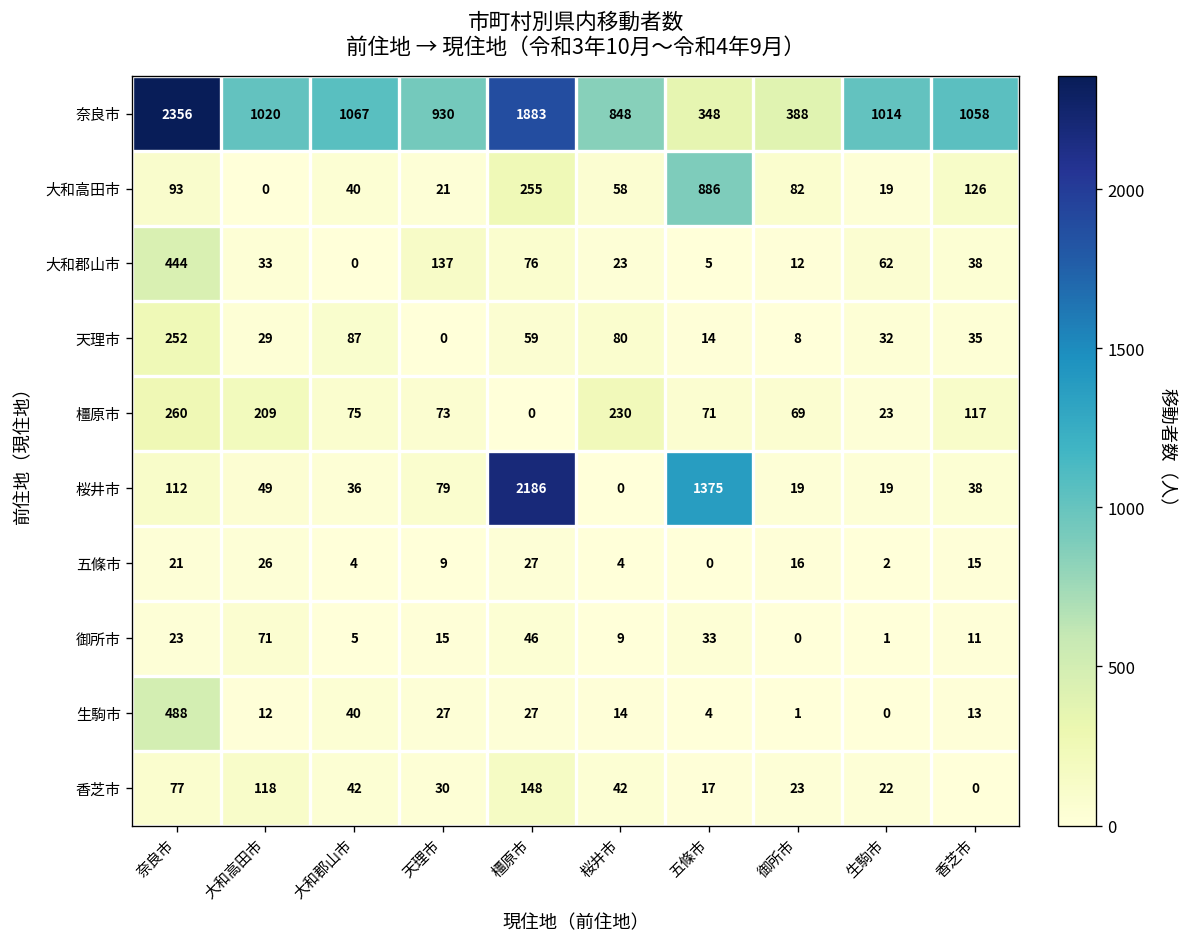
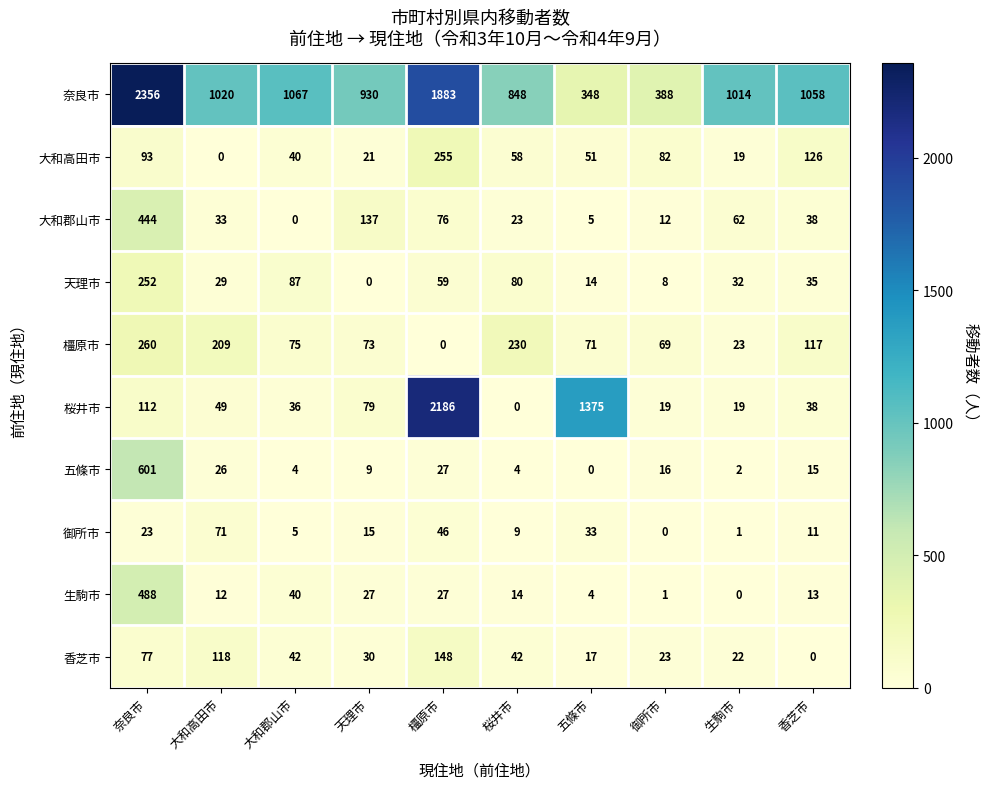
  {
    "奈良市": {
      "奈良市": 2356,
      "大和高田市": 1020,
      "大和郡山市": 1067,
      "天理市": 930,
      "橿原市": 1883,
      "桜井市": 848,
      "五條市": 348,
      "御所市": 388,
      "生駒市": 1014,
      "香芝市": 1058
    },
    "大和高田市": {
      "奈良市": 93,
      "大和高田市": 0,
      "大和郡山市": 40,
      "天理市": 21,
      "橿原市": 255,
      "桜井市": 58,
-     "五條市": 886,
+     "五條市": 51,
      "御所市": 82,
      "生駒市": 19,
      "香芝市": 126
    },
    "大和郡山市": {
      "奈良市": 444,
      "大和高田市": 33,
      "大和郡山市": 0,
      "天理市": 137,
      "橿原市": 76,
      "桜井市": 23,
      "五條市": 5,
      "御所市": 12,
      "生駒市": 62,
      "香芝市": 38
    },
    "天理市": {
      "奈良市": 252,
      "大和高田市": 29,
      "大和郡山市": 87,
      "天理市": 0,
      "橿原市": 59,
      "桜井市": 80,
      "五條市": 14,
      "御所市": 8,
      "生駒市": 32,
      "香芝市": 35
    },
    "橿原市": {
      "奈良市": 260,
      "大和高田市": 209,
      "大和郡山市": 75,
      "天理市": 73,
      "橿原市": 0,
      "桜井市": 230,
      "五條市": 71,
      "御所市": 69,
      "生駒市": 23,
      "香芝市": 117
    },
    "桜井市": {
      "奈良市": 112,
      "大和高田市": 49,
      "大和郡山市": 36,
      "天理市": 79,
      "橿原市": 2186,
      "桜井市": 0,
      "五條市": 1375,
      "御所市": 19,
      "生駒市": 19,
      "香芝市": 38
    },
    "五條市": {
-     "奈良市": 21,
+     "奈良市": 601,
      "大和高田市": 26,
      "大和郡山市": 4,
      "天理市": 9,
      "橿原市": 27,
      "桜井市": 4,
      "五條市": 0,
      "御所市": 16,
      "生駒市": 2,
      "香芝市": 15
    },
    "御所市": {
      "奈良市": 23,
      "大和高田市": 71,
      "大和郡山市": 5,
      "天理市": 15,
      "橿原市": 46,
      "桜井市": 9,
      "五條市": 33,
      "御所市": 0,
      "生駒市": 1,
      "香芝市": 11
    },
    "生駒市": {
      "奈良市": 488,
      "大和高田市": 12,
      "大和郡山市": 40,
      "天理市": 27,
      "橿原市": 27,
      "桜井市": 14,
      "五條市": 4,
      "御所市": 1,
      "生駒市": 0,
      "香芝市": 13
    },
    "香芝市": {
      "奈良市": 77,
      "大和高田市": 118,
      "大和郡山市": 42,
      "天理市": 30,
      "橿原市": 148,
      "桜井市": 42,
      "五條市": 17,
      "御所市": 23,
      "生駒市": 22,
      "香芝市": 0
    }
  }
